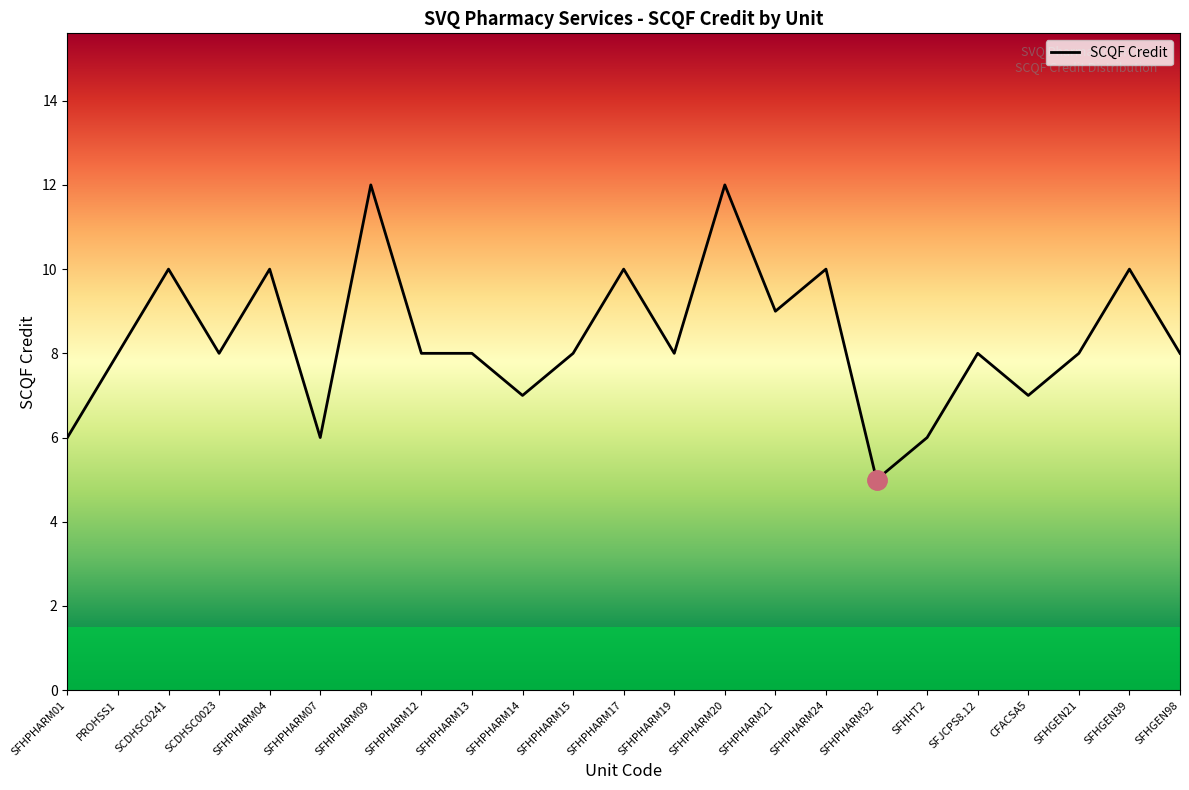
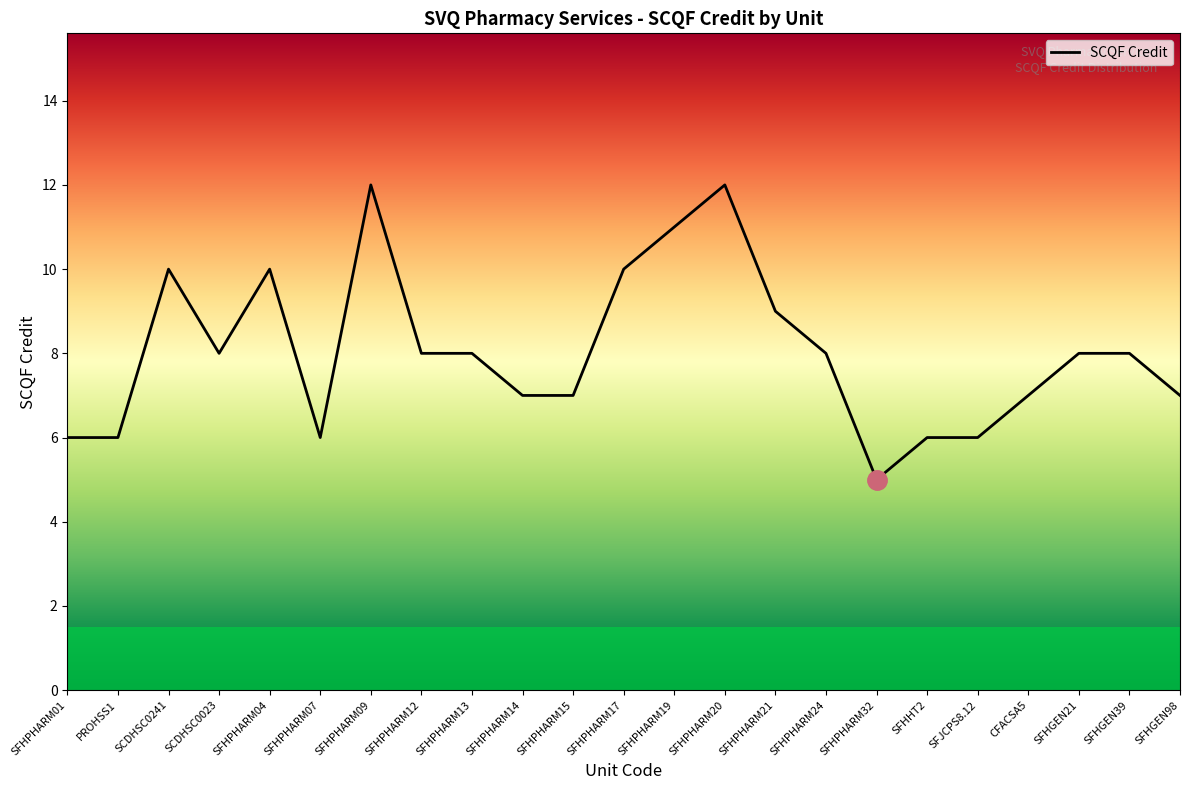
  {
    "SCQF Credit": {
      "SFHPHARM01": 6,
-     "PROHSS1": 8,
+     "PROHSS1": 6,
      "SCDHSC0241": 10,
      "SCDHSC0023": 8,
      "SFHPHARM04": 10,
      "SFHPHARM07": 6,
      "SFHPHARM09": 12,
      "SFHPHARM12": 8,
      "SFHPHARM13": 8,
      "SFHPHARM14": 7,
-     "SFHPHARM15": 8,
+     "SFHPHARM15": 7,
      "SFHPHARM17": 10,
-     "SFHPHARM19": 8,
+     "SFHPHARM19": 11,
      "SFHPHARM20": 12,
      "SFHPHARM21": 9,
-     "SFHPHARM24": 10,
+     "SFHPHARM24": 8,
      "SFHHT2": 6,
-     "SFJCPS8.12": 8,
+     "SFJCPS8.12": 6,
      "CFACSA5": 7,
      "SFHGEN21": 8,
-     "SFHGEN39": 10,
-     "SFHGEN98": 8
+     "SFHGEN39": 8,
+     "SFHGEN98": 7
    }
  }
